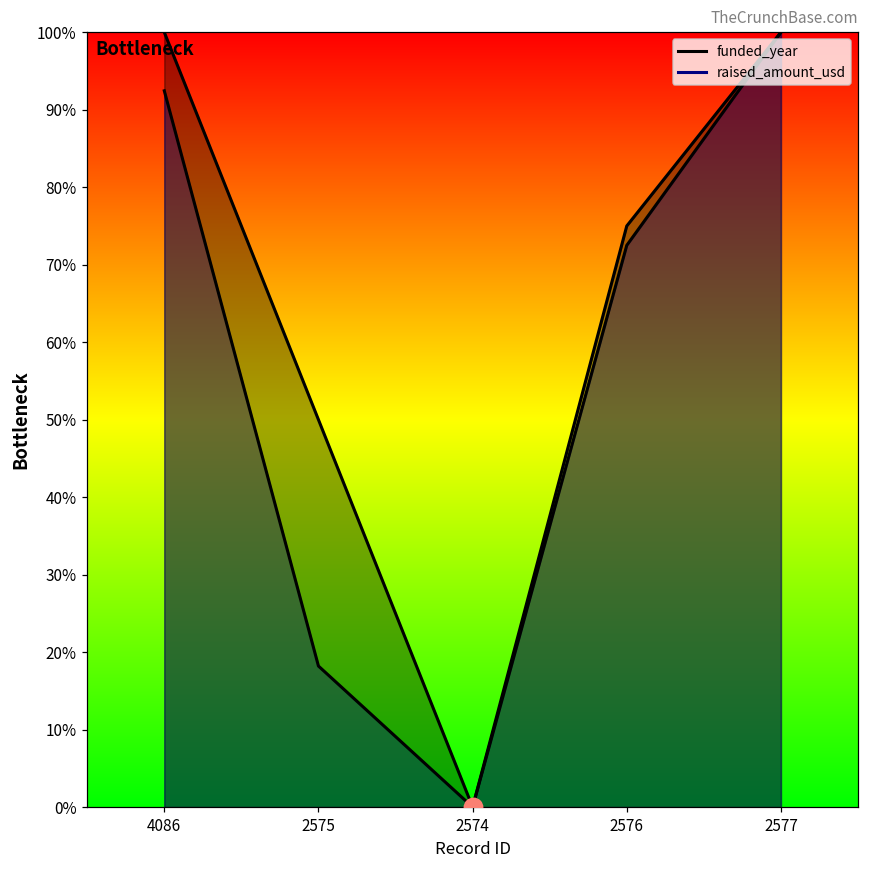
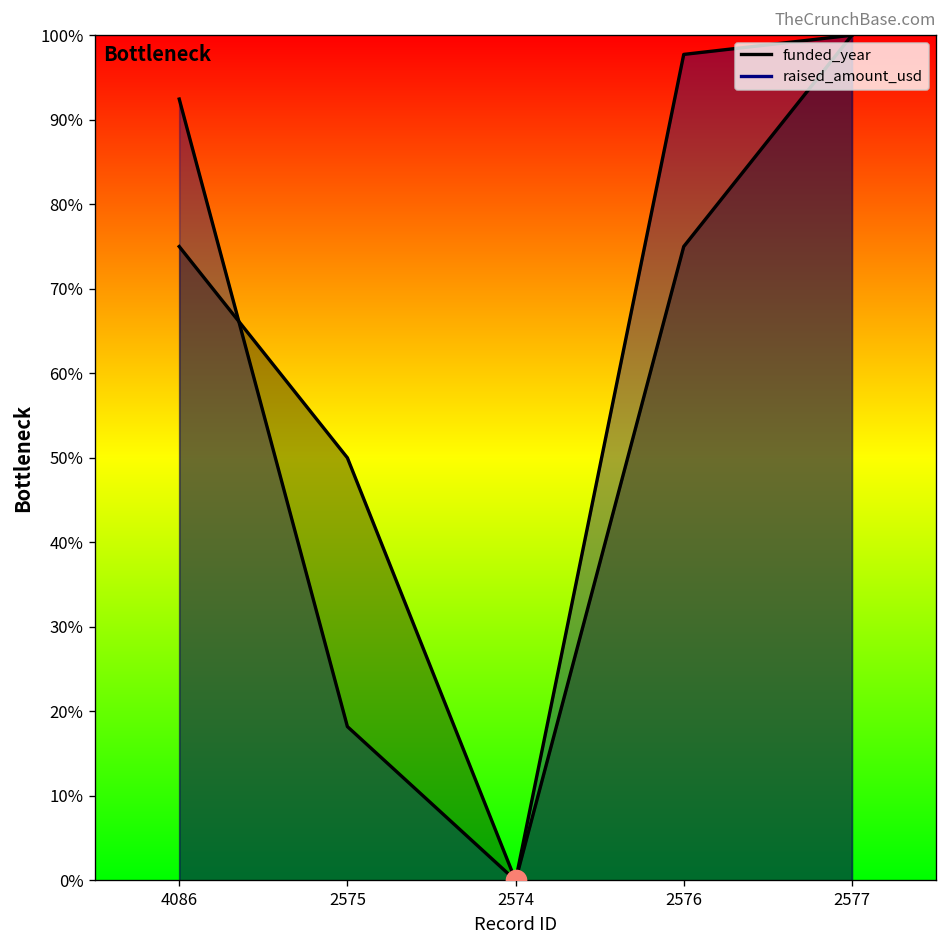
  {
    "funded_year": {
-     "4086": "100%",
+     "4086": "75%",
      "2575": "50%",
      "2576": "75%"
    },
    "raised_amount_usd": {
      "4086": "92%",
      "2575": "18%",
-     "2576": "72%"
+     "2576": "98%"
    }
  }
